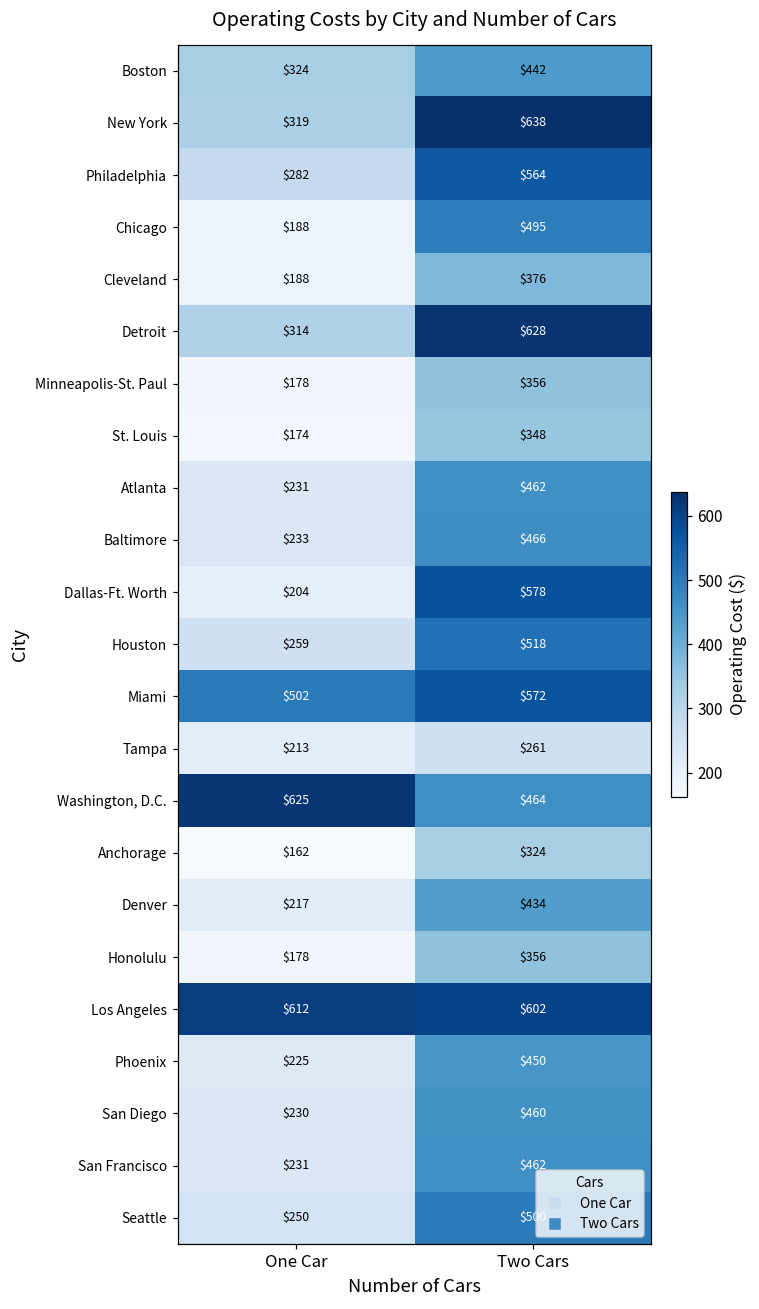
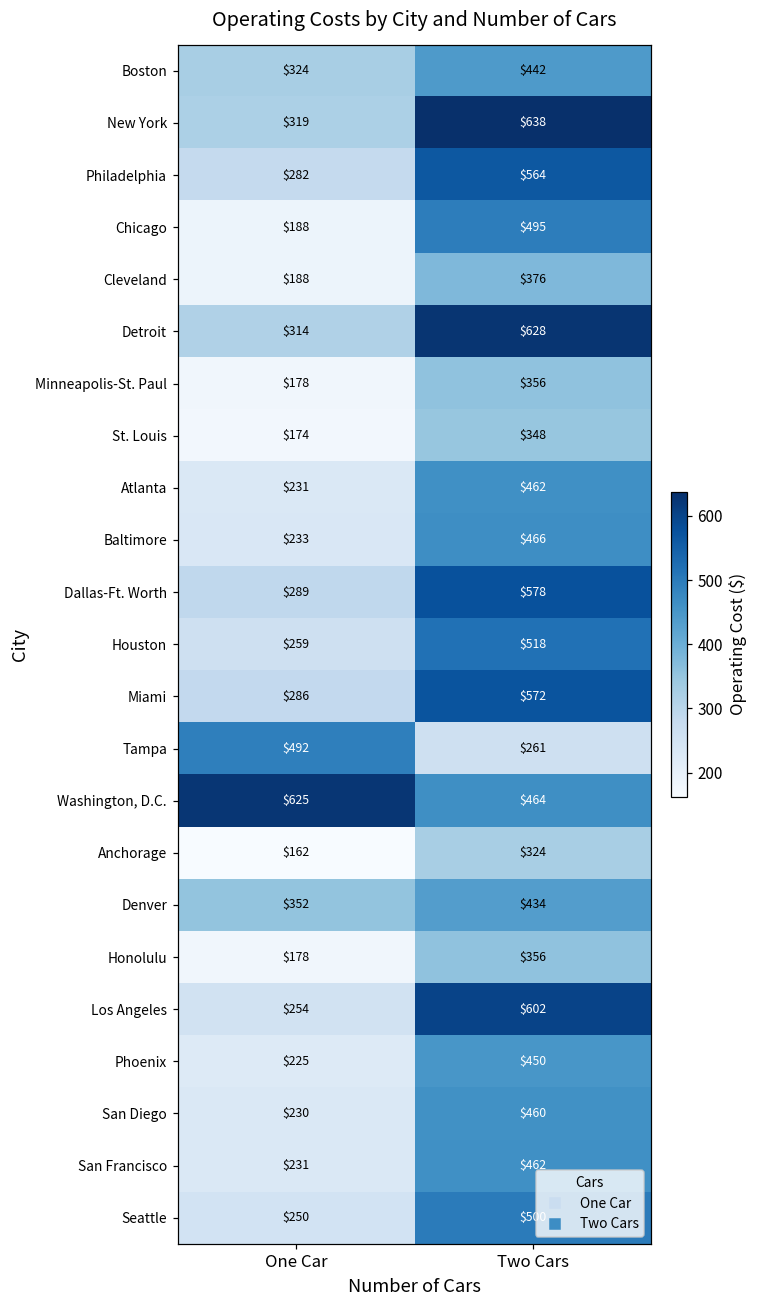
  {
    "Boston": {
      "One Car": "$324",
      "Two Cars": "$442"
    },
    "New York": {
      "One Car": "$319",
      "Two Cars": "$638"
    },
    "Philadelphia": {
      "One Car": "$282",
      "Two Cars": "$564"
    },
    "Chicago": {
      "One Car": "$188",
      "Two Cars": "$495"
    },
    "Cleveland": {
      "One Car": "$188",
      "Two Cars": "$376"
    },
    "Detroit": {
      "One Car": "$314",
      "Two Cars": "$628"
    },
    "Minneapolis-St. Paul": {
      "One Car": "$178",
      "Two Cars": "$356"
    },
    "St. Louis": {
      "One Car": "$174",
      "Two Cars": "$348"
    },
    "Atlanta": {
      "One Car": "$231",
      "Two Cars": "$462"
    },
    "Baltimore": {
      "One Car": "$233",
      "Two Cars": "$466"
    },
    "Dallas-Ft. Worth": {
-     "One Car": "$204",
+     "One Car": "$289",
      "Two Cars": "$578"
    },
    "Houston": {
      "One Car": "$259",
      "Two Cars": "$518"
    },
    "Miami": {
-     "One Car": "$502",
+     "One Car": "$286",
      "Two Cars": "$572"
    },
    "Tampa": {
-     "One Car": "$213",
+     "One Car": "$492",
      "Two Cars": "$261"
    },
    "Washington, D.C.": {
      "One Car": "$625",
      "Two Cars": "$464"
    },
    "Anchorage": {
      "One Car": "$162",
      "Two Cars": "$324"
    },
    "Denver": {
-     "One Car": "$217",
+     "One Car": "$352",
      "Two Cars": "$434"
    },
    "Honolulu": {
      "One Car": "$178",
      "Two Cars": "$356"
    },
    "Los Angeles": {
-     "One Car": "$612",
+     "One Car": "$254",
      "Two Cars": "$602"
    },
    "Phoenix": {
      "One Car": "$225",
      "Two Cars": "$450"
    },
    "San Diego": {
      "One Car": "$230",
      "Two Cars": "$460"
    },
    "San Francisco": {
      "One Car": "$231"
    },
    "Seattle": {
      "One Car": "$250"
    }
  }
